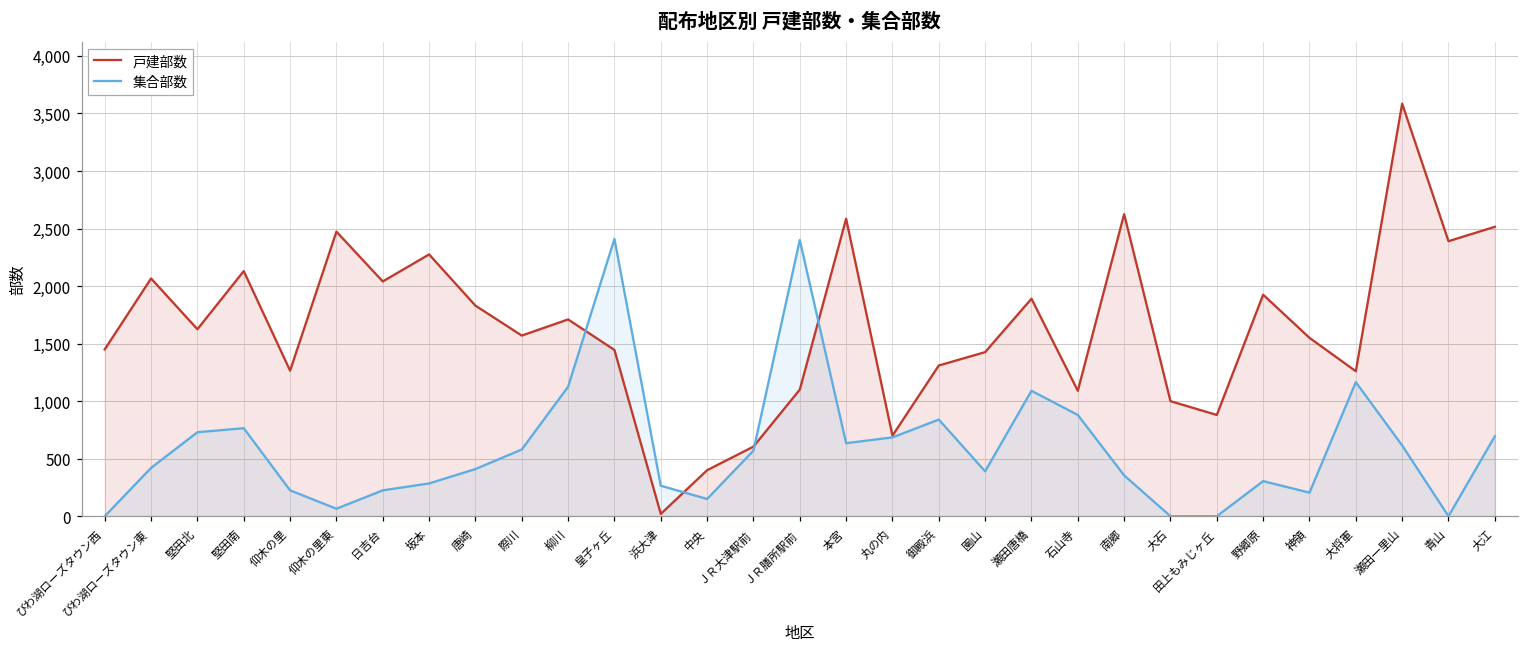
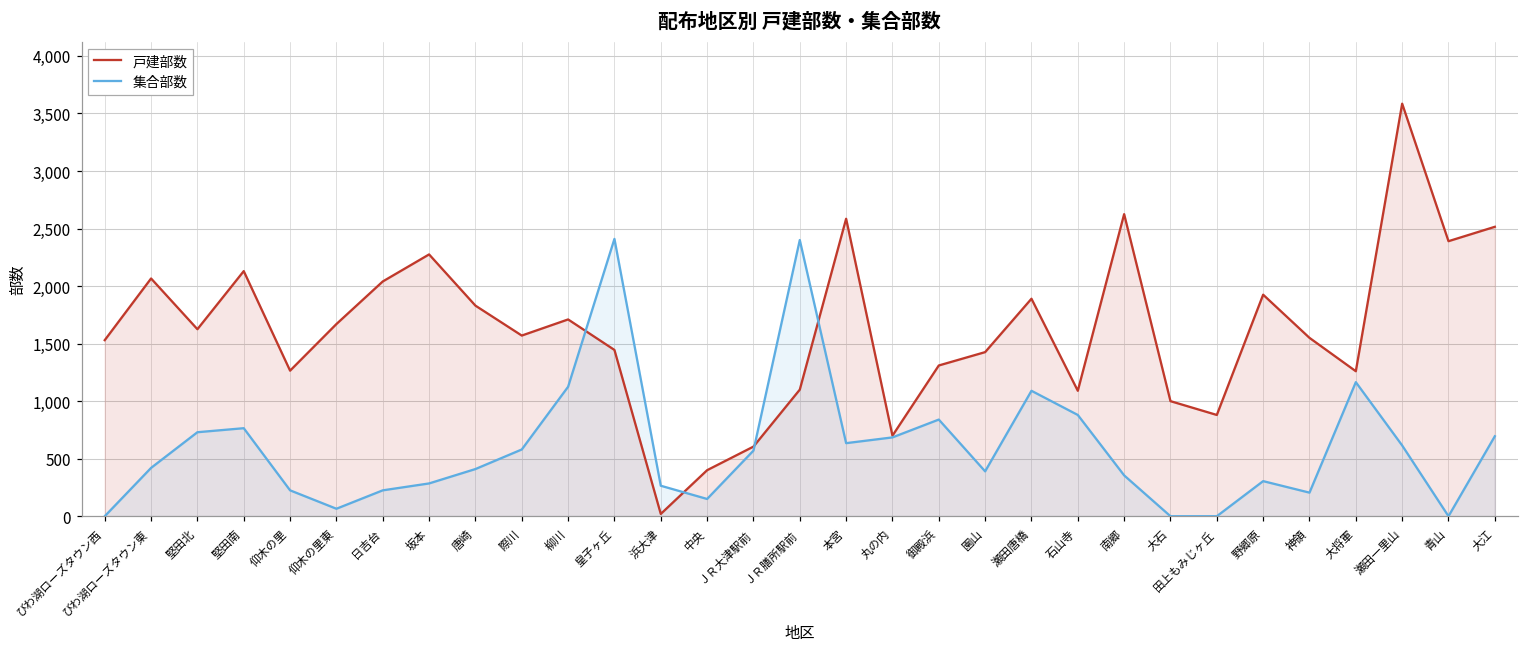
  {
    "戸建部数": {
-     "びわ湖ローズタウン西": "1,450",
+     "びわ湖ローズタウン西": "1,530",
      "びわ湖ローズタウン東": "2,070",
      "堅田北": "1,630",
      "堅田南": "2,130",
      "仰木の里": "1,270",
-     "仰木の里東": "2,470",
+     "仰木の里東": "1,670",
      "日吉台": "2,040",
      "坂本": "2,280",
      "唐崎": "1,830",
      "際川": "1,570",
      "柳川": "1,710",
      "皇子ヶ丘": "1,450",
      "浜大津": "20",
      "中央": "400",
      "ＪＲ大津駅前": "610",
      "ＪＲ膳所駅前": "1,100",
      "本宮": "2,590",
      "御殿浜": "1,310",
      "園山": "1,430",
      "瀬田唐橋": "1,890",
      "石山寺": "1,090",
      "南郷": "2,630",
      "大石": "1,000",
      "田上もみじヶ丘": "880",
      "野郷原": "1,930",
      "神領": "1,550",
      "大将軍": "1,260",
      "瀬田一里山": "3,590",
      "青山": "2,390",
      "大江": "2,520"
    },
    "集合部数": {
      "びわ湖ローズタウン西": "0",
      "びわ湖ローズタウン東": "420",
      "堅田北": "730",
      "堅田南": "770",
      "仰木の里": "230",
      "仰木の里東": "70",
      "日吉台": "230",
      "坂本": "290",
      "唐崎": "410",
      "際川": "580",
      "柳川": "1,130",
      "皇子ヶ丘": "2,410",
      "浜大津": "270",
      "中央": "150",
      "ＪＲ大津駅前": "570",
      "ＪＲ膳所駅前": "2,400",
      "本宮": "640",
      "御殿浜": "840",
      "園山": "390",
      "瀬田唐橋": "1,090",
      "石山寺": "880",
      "南郷": "360",
      "大石": "0",
      "田上もみじヶ丘": "0",
      "野郷原": "310",
      "神領": "210",
      "大将軍": "1,170",
      "瀬田一里山": "620",
      "青山": "0",
      "大江": "700"
    }
  }
